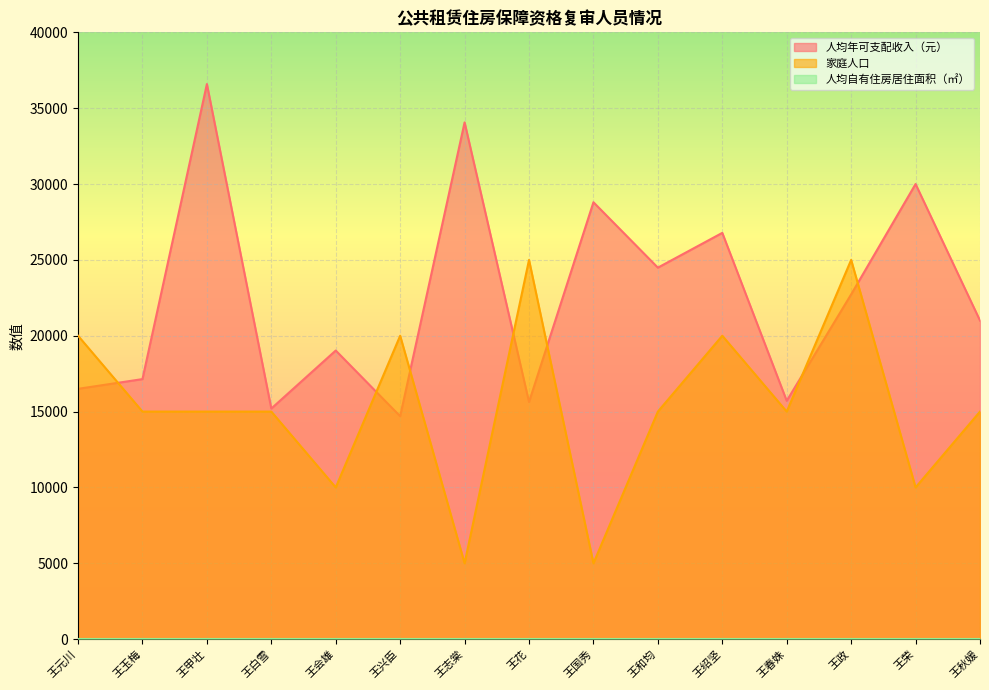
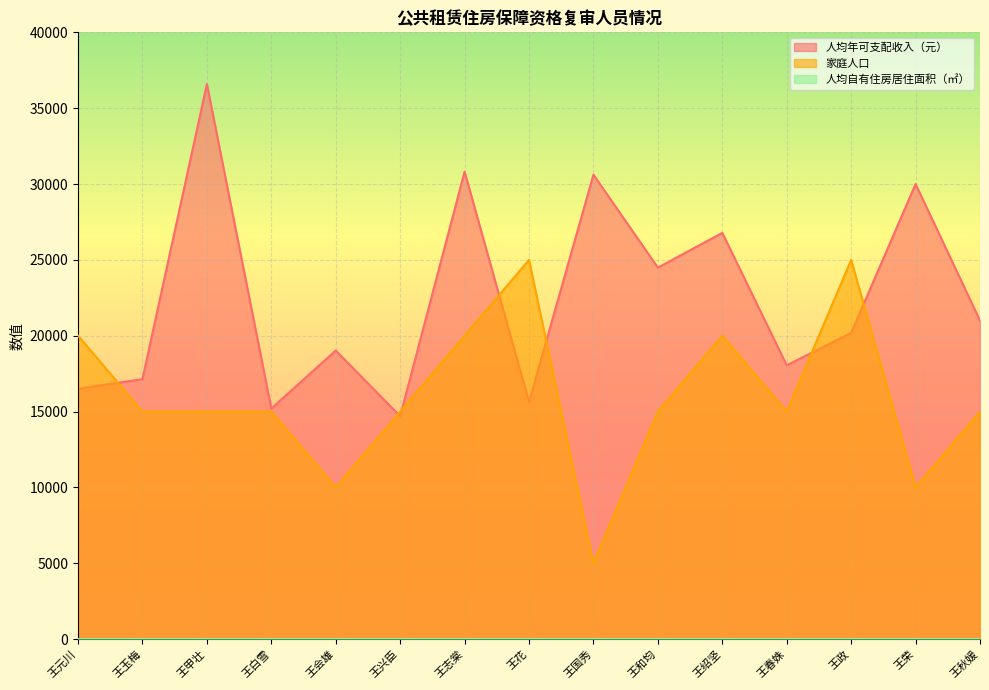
  {
    "人均年可支配收入（元）": {
      "王元川": 16500,
      "王玉梅": 17100,
      "王甲壮": 36600,
      "王白雪": 15200,
      "王会雄": 19000,
      "王兴臣": 14700,
-     "王志棠": 34100,
+     "王志棠": 30800,
      "王花": 15600,
-     "王国秀": 28800,
+     "王国秀": 30600,
      "王和均": 24500,
      "王绍坚": 26800,
-     "王春姝": 15700,
-     "王政": 22700,
+     "王春姝": 18100,
+     "王政": 20200,
      "王荣": 30000,
      "王秋媛": 21000
    },
    "家庭人口": {
      "王元川": 20000,
      "王玉梅": 15000,
      "王甲壮": 15000,
      "王白雪": 15000,
      "王会雄": 10000,
-     "王兴臣": 20000,
-     "王志棠": 5000,
+     "王兴臣": 15000,
+     "王志棠": 20000,
      "王花": 25000,
      "王国秀": 5000,
      "王和均": 15000,
      "王绍坚": 20000,
      "王春姝": 15000,
      "王政": 25000,
      "王荣": 10000,
      "王秋媛": 15000
    },
    "人均自有住房居住面积（㎡）": {
      "王元川": 0,
      "王玉梅": 0,
      "王甲壮": 0,
      "王白雪": 0,
      "王会雄": 0,
      "王兴臣": 0,
      "王志棠": 0,
      "王花": 0,
      "王国秀": 0,
      "王和均": 0,
      "王绍坚": 0,
      "王春姝": 0,
      "王政": 0,
      "王荣": 0,
      "王秋媛": 0
    }
  }
